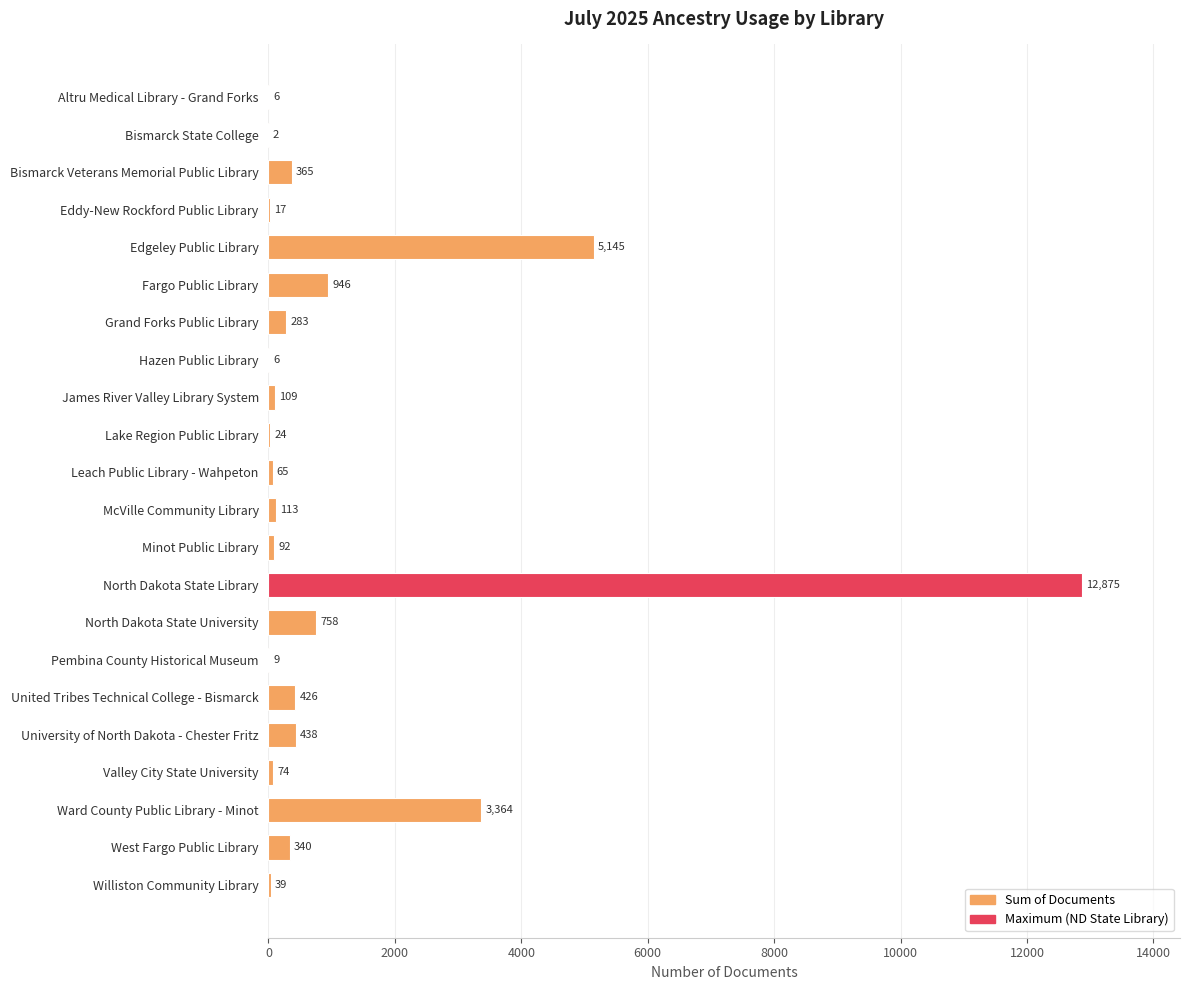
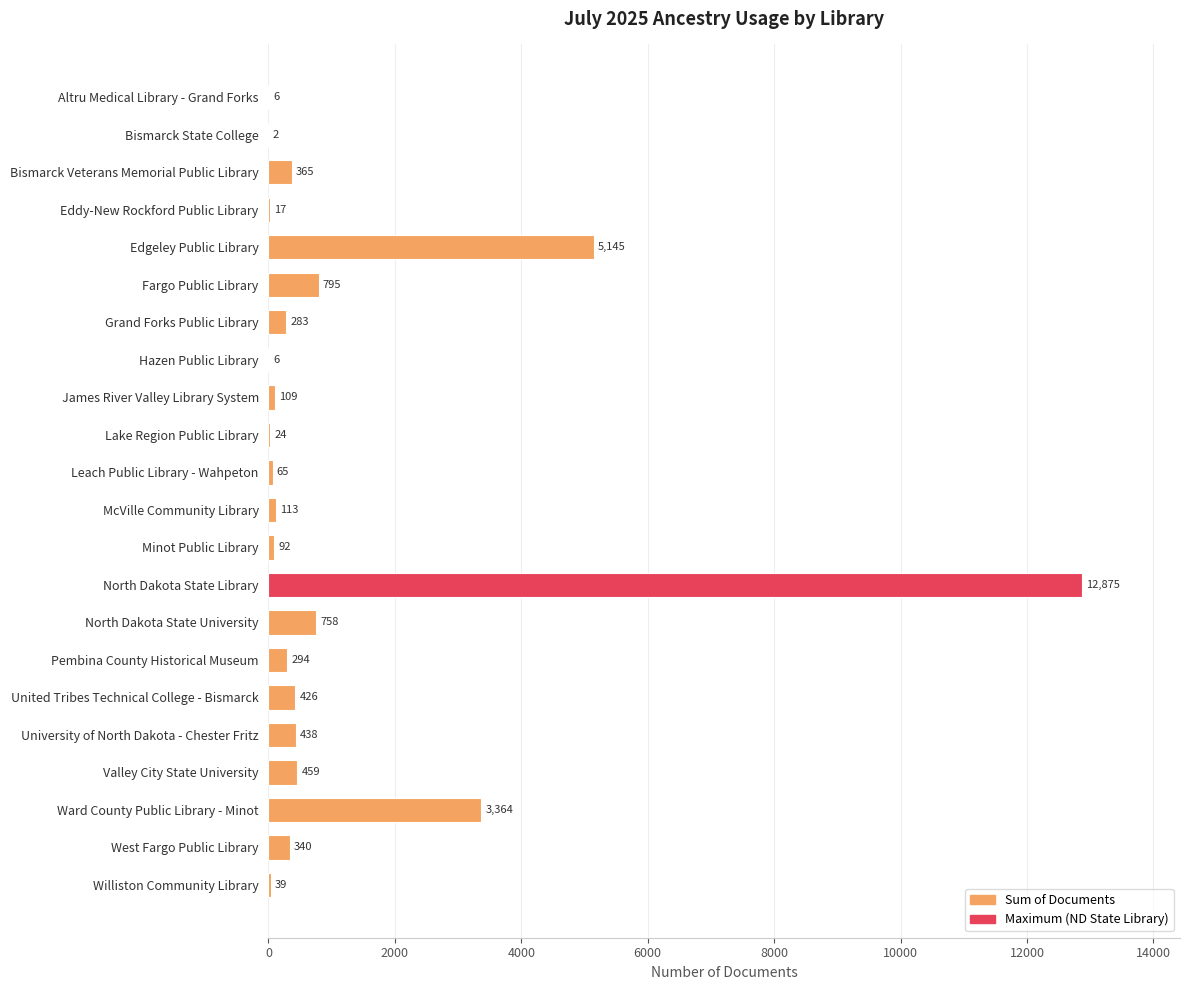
  {
    "Altru Medical Library - Grand Forks": "6",
    "Bismarck State College": "2",
    "Bismarck Veterans Memorial Public Library": "365",
    "Eddy-New Rockford Public Library": "17",
    "Edgeley Public Library": "5,145",
-   "Fargo Public Library": "946",
+   "Fargo Public Library": "795",
    "Grand Forks Public Library": "283",
    "Hazen Public Library": "6",
    "James River Valley Library System": "109",
    "Lake Region Public Library": "24",
    "Leach Public Library - Wahpeton": "65",
    "McVille Community Library": "113",
    "Minot Public Library": "92",
    "North Dakota State Library": "12,875",
    "North Dakota State University": "758",
-   "Pembina County Historical Museum": "9",
+   "Pembina County Historical Museum": "294",
    "United Tribes Technical College - Bismarck": "426",
    "University of North Dakota - Chester Fritz": "438",
-   "Valley City State University": "74",
+   "Valley City State University": "459",
    "Ward County Public Library - Minot": "3,364",
    "West Fargo Public Library": "340",
    "Williston Community Library": "39"
  }
